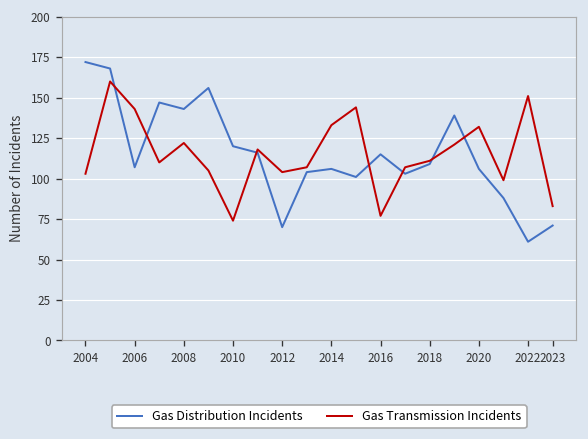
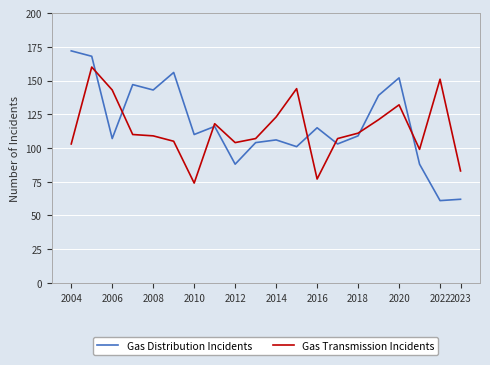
  {
    "Gas Distribution Incidents": {
      "2004": 172,
      "2006": 107,
      "2008": 143,
-     "2010": 120,
-     "2012": 70,
+     "2010": 110,
+     "2012": 88,
      "2014": 106,
      "2016": 115,
      "2018": 109,
-     "2020": 106,
+     "2020": 152,
      "2022": 61,
-     "2023": 71
+     "2023": 62
    },
    "Gas Transmission Incidents": {
      "2004": 103,
      "2006": 143,
-     "2008": 122,
+     "2008": 109,
      "2010": 74,
      "2012": 104,
-     "2014": 133,
+     "2014": 123,
      "2016": 77,
      "2018": 111,
      "2020": 132,
      "2022": 151,
      "2023": 83
    }
  }
